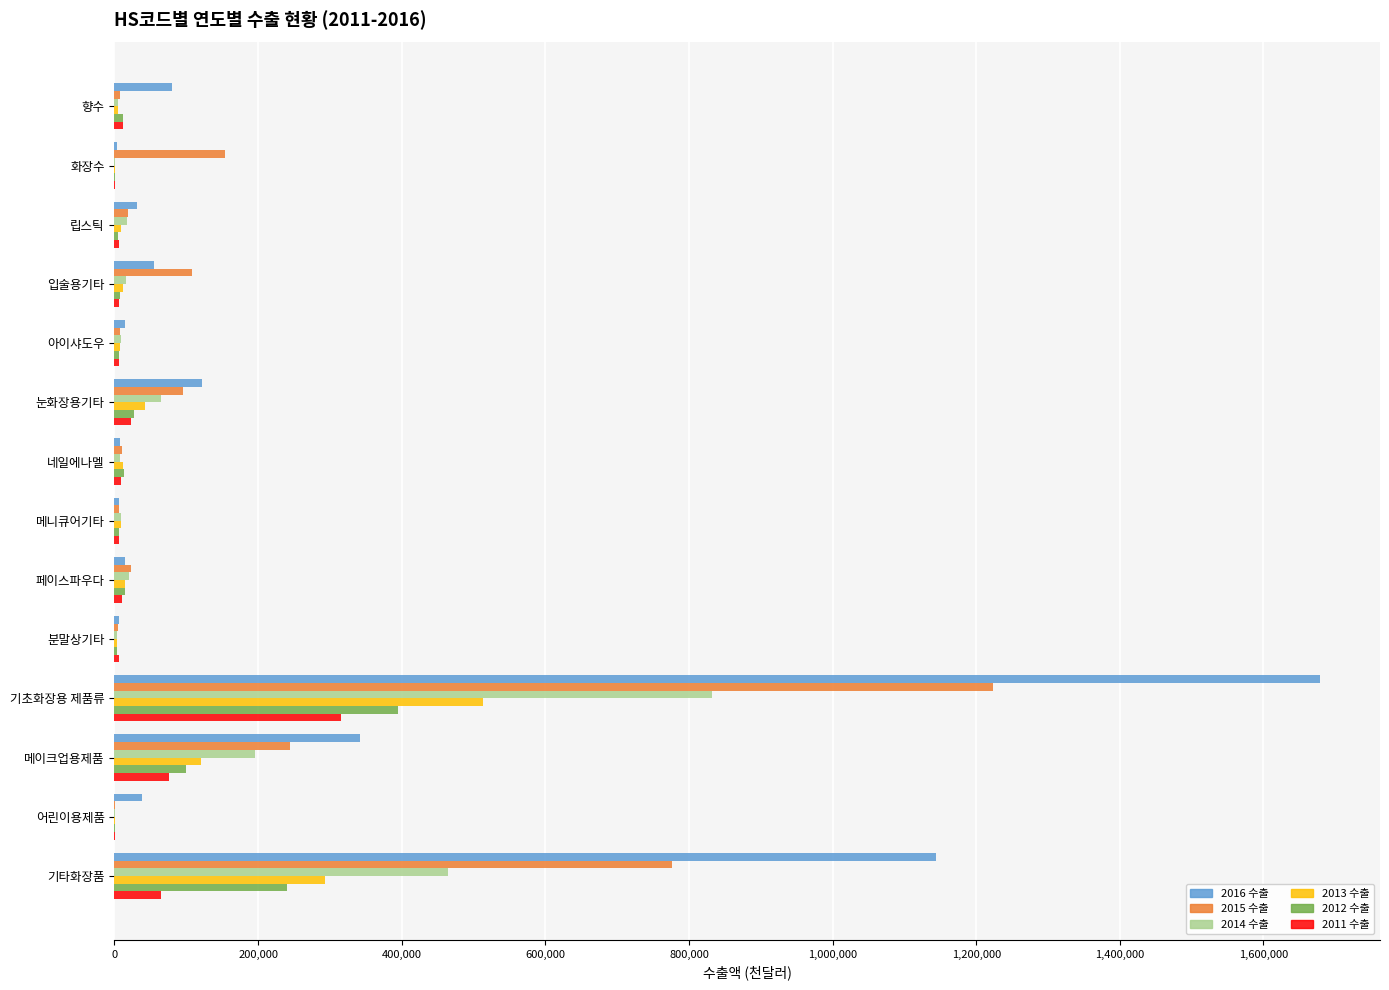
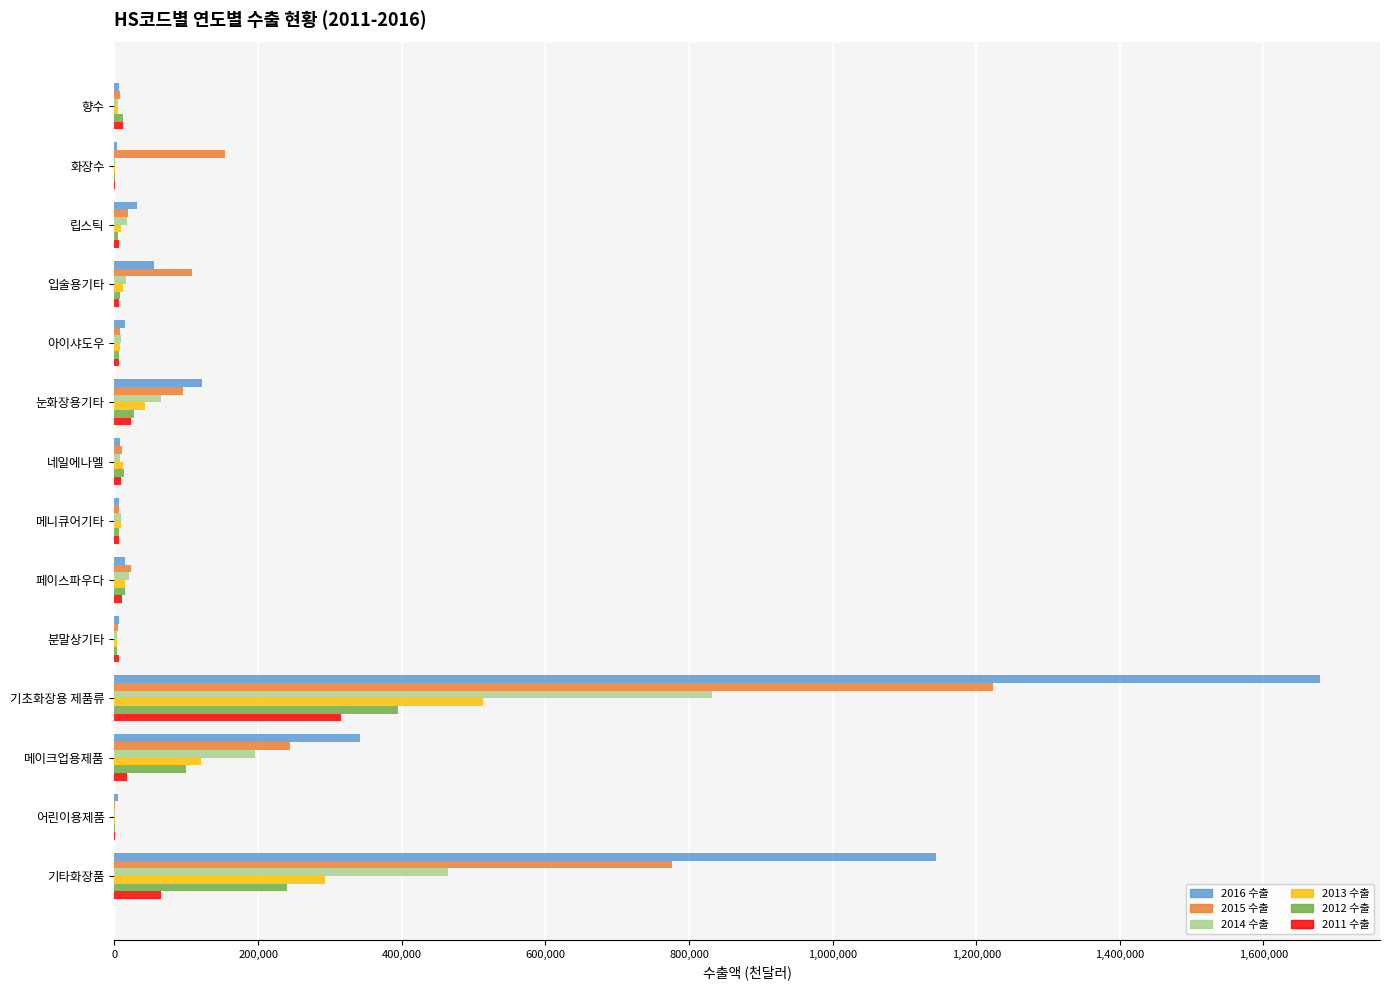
  {
    "2016 수출": {
-     "향수": "80,000",
+     "향수": "10,000",
      "립스틱": "30,000",
      "입술용기타": "60,000",
      "아이샤도우": "10,000",
      "눈화장용기타": "120,000",
      "네일에나멜": "10,000",
      "메니큐어기타": "10,000",
      "페이스파우다": "10,000",
      "분말상기타": "10,000",
      "기초화장용 제품류": "1,680,000",
      "메이크업용제품": "340,000",
-     "어린이용제품": "40,000",
+     "어린이용제품": "0",
      "기타화장품": "1,140,000"
    },
    "2015 수출": {
      "향수": "10,000",
      "화장수": "150,000",
      "립스틱": "20,000",
      "입술용기타": "110,000",
      "아이샤도우": "10,000",
      "눈화장용기타": "100,000",
      "네일에나멜": "10,000",
      "메니큐어기타": "10,000",
      "페이스파우다": "20,000",
      "분말상기타": "10,000",
      "기초화장용 제품류": "1,220,000",
      "메이크업용제품": "240,000",
      "기타화장품": "780,000"
    },
    "2014 수출": {
      "향수": "10,000",
      "립스틱": "20,000",
      "입술용기타": "20,000",
      "아이샤도우": "10,000",
      "눈화장용기타": "70,000",
      "네일에나멜": "10,000",
      "메니큐어기타": "10,000",
      "페이스파우다": "20,000",
      "분말상기타": "0",
      "기초화장용 제품류": "830,000",
      "메이크업용제품": "200,000",
      "기타화장품": "460,000"
    },
    "2013 수출": {
      "향수": "10,000",
      "립스틱": "10,000",
      "입술용기타": "10,000",
      "아이샤도우": "10,000",
      "눈화장용기타": "40,000",
      "네일에나멜": "10,000",
      "메니큐어기타": "10,000",
      "페이스파우다": "20,000",
      "기초화장용 제품류": "510,000",
      "메이크업용제품": "120,000",
      "기타화장품": "290,000"
    },
    "2012 수출": {
      "향수": "10,000",
      "립스틱": "10,000",
      "입술용기타": "10,000",
      "아이샤도우": "10,000",
      "눈화장용기타": "30,000",
      "네일에나멜": "10,000",
      "메니큐어기타": "10,000",
      "페이스파우다": "10,000",
      "분말상기타": "0",
      "기초화장용 제품류": "390,000",
      "메이크업용제품": "100,000",
      "기타화장품": "240,000"
    },
    "2011 수출": {
      "향수": "10,000",
      "립스틱": "10,000",
      "입술용기타": "10,000",
      "아이샤도우": "10,000",
      "눈화장용기타": "20,000",
      "네일에나멜": "10,000",
      "메니큐어기타": "10,000",
      "페이스파우다": "10,000",
      "분말상기타": "10,000",
      "기초화장용 제품류": "320,000",
-     "메이크업용제품": "80,000",
+     "메이크업용제품": "20,000",
      "기타화장품": "70,000"
    }
  }
